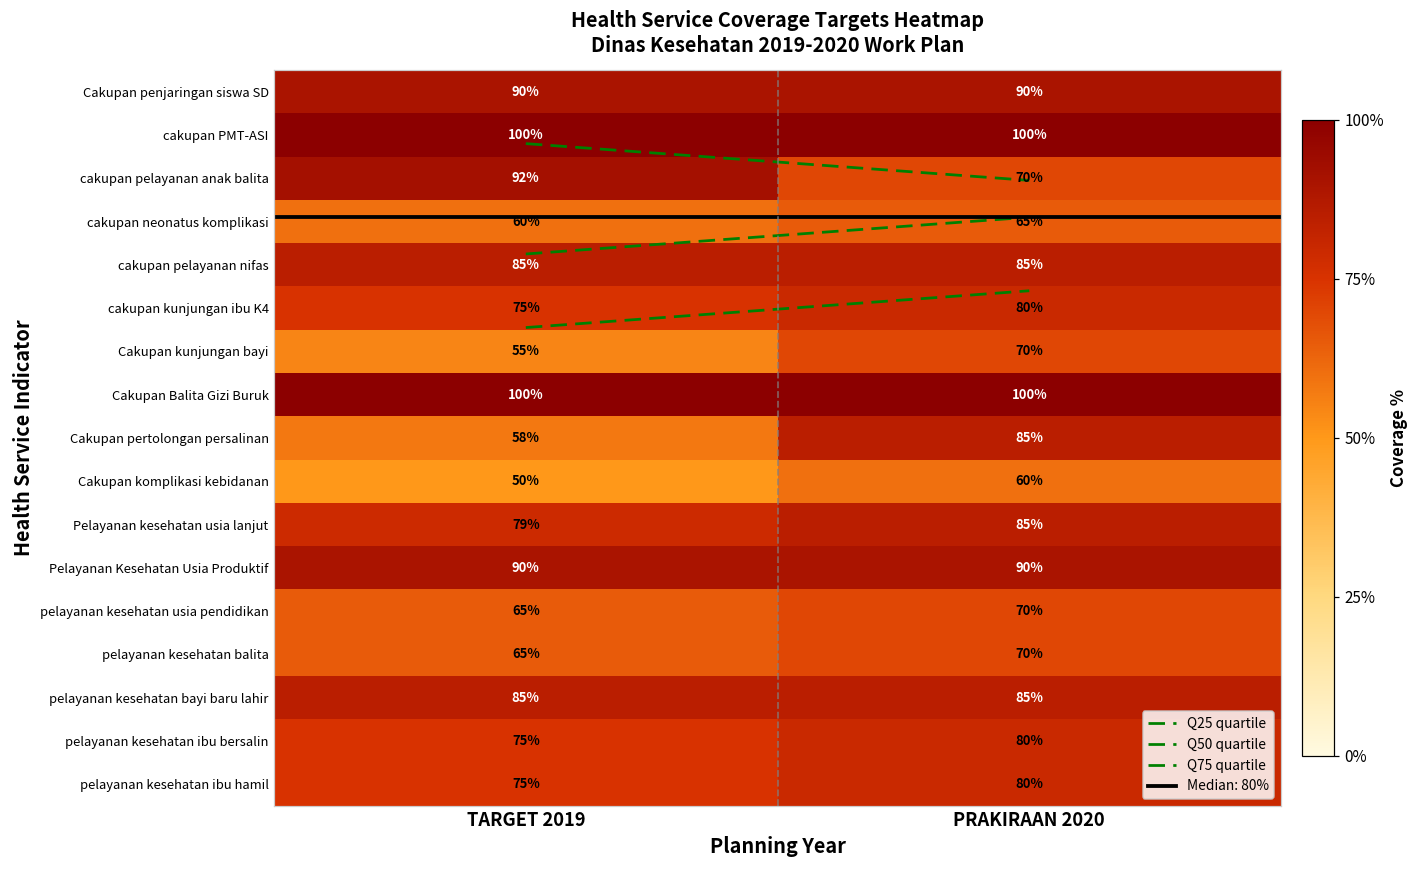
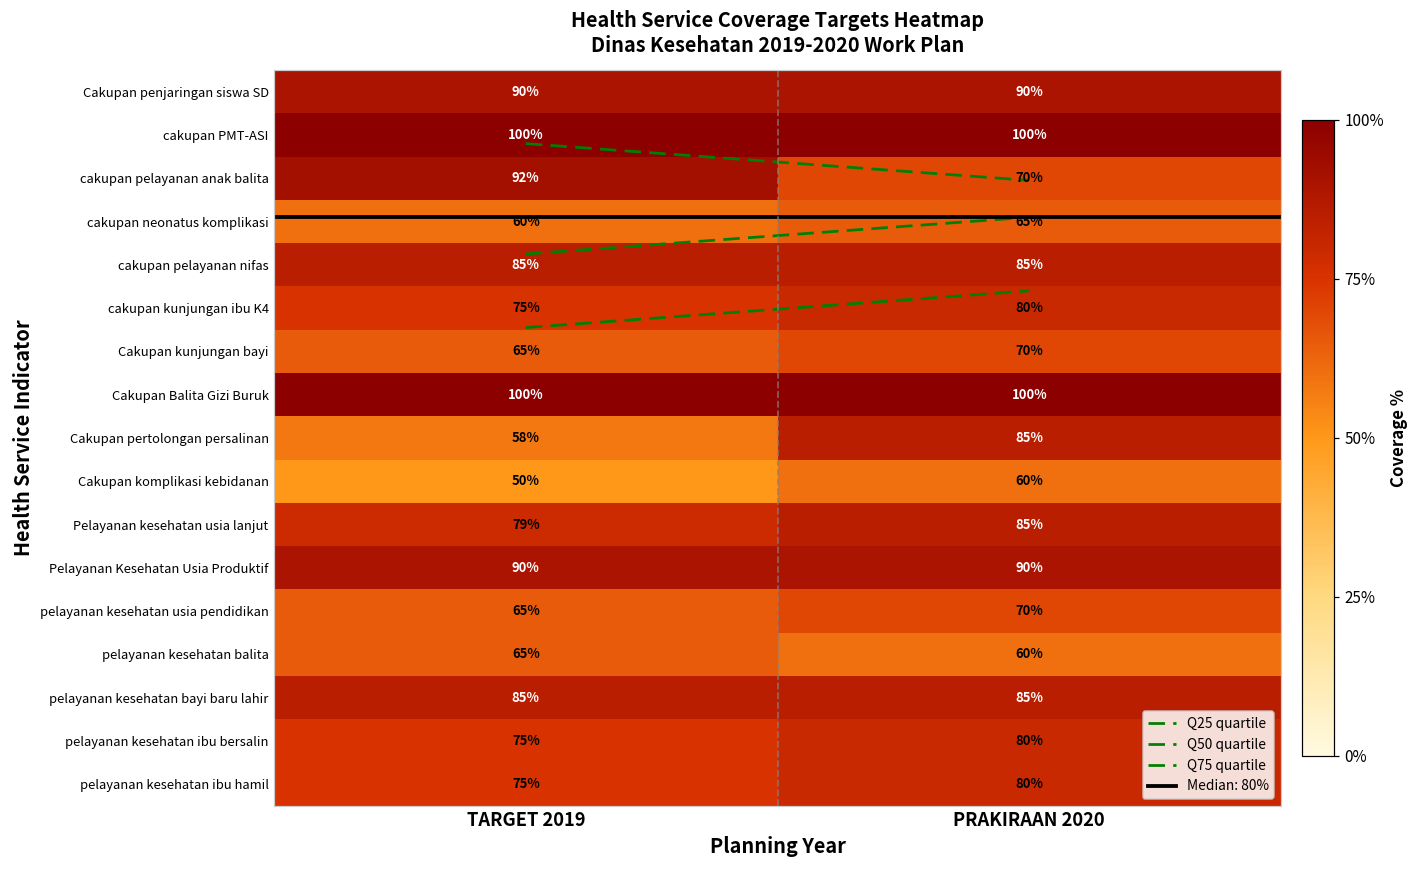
  {
    "Cakupan penjaringan siswa SD": {
      "TARGET 2019": "90%",
      "PRAKIRAAN 2020": "90%"
    },
    "cakupan PMT-ASI": {
      "PRAKIRAAN 2020": "100%"
    },
    "cakupan pelayanan anak balita": {
      "TARGET 2019": "92%"
    },
    "cakupan neonatus komplikasi": {
      "TARGET 2019": "60%"
    },
    "cakupan pelayanan nifas": {
      "TARGET 2019": "85%",
      "PRAKIRAAN 2020": "85%"
    },
    "cakupan kunjungan ibu K4": {
      "TARGET 2019": "75%",
      "PRAKIRAAN 2020": "80%"
    },
    "Cakupan kunjungan bayi": {
-     "TARGET 2019": "55%",
+     "TARGET 2019": "65%",
      "PRAKIRAAN 2020": "70%"
    },
    "Cakupan Balita Gizi Buruk": {
      "TARGET 2019": "100%",
      "PRAKIRAAN 2020": "100%"
    },
    "Cakupan pertolongan persalinan": {
      "TARGET 2019": "58%",
      "PRAKIRAAN 2020": "85%"
    },
    "Cakupan komplikasi kebidanan": {
      "TARGET 2019": "50%",
      "PRAKIRAAN 2020": "60%"
    },
    "Pelayanan kesehatan usia lanjut": {
      "TARGET 2019": "79%",
      "PRAKIRAAN 2020": "85%"
    },
    "Pelayanan Kesehatan Usia Produktif": {
      "TARGET 2019": "90%",
      "PRAKIRAAN 2020": "90%"
    },
    "pelayanan kesehatan usia pendidikan": {
      "TARGET 2019": "65%",
      "PRAKIRAAN 2020": "70%"
    },
    "pelayanan kesehatan balita": {
      "TARGET 2019": "65%",
-     "PRAKIRAAN 2020": "70%"
+     "PRAKIRAAN 2020": "60%"
    },
    "pelayanan kesehatan bayi baru lahir": {
      "TARGET 2019": "85%",
      "PRAKIRAAN 2020": "85%"
    },
    "pelayanan kesehatan ibu bersalin": {
      "TARGET 2019": "75%",
      "PRAKIRAAN 2020": "80%"
    },
    "pelayanan kesehatan ibu hamil": {
      "TARGET 2019": "75%",
      "PRAKIRAAN 2020": "80%"
    }
  }
